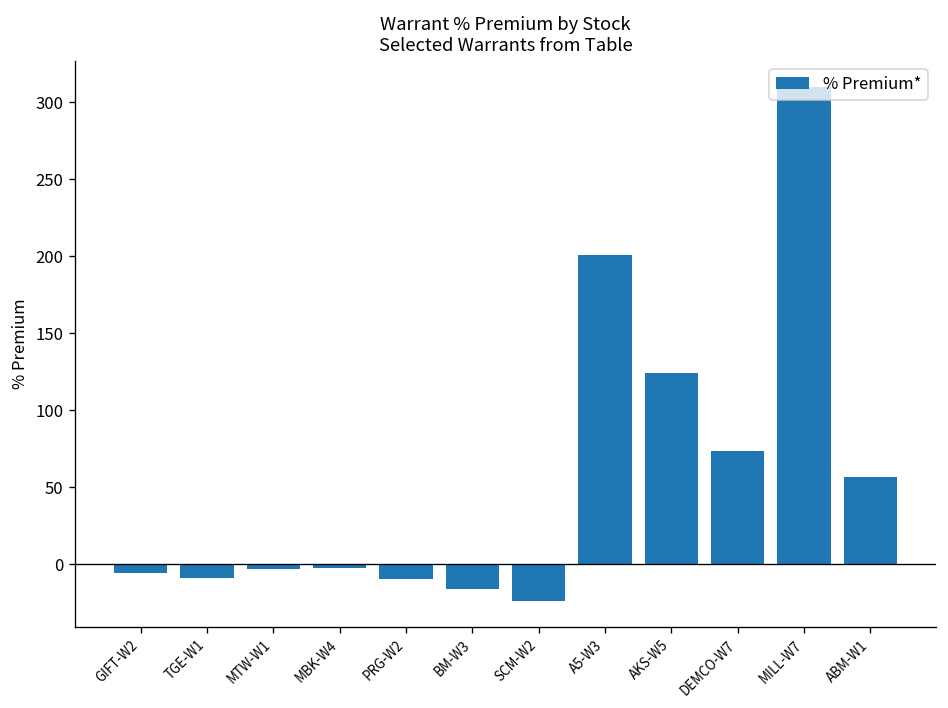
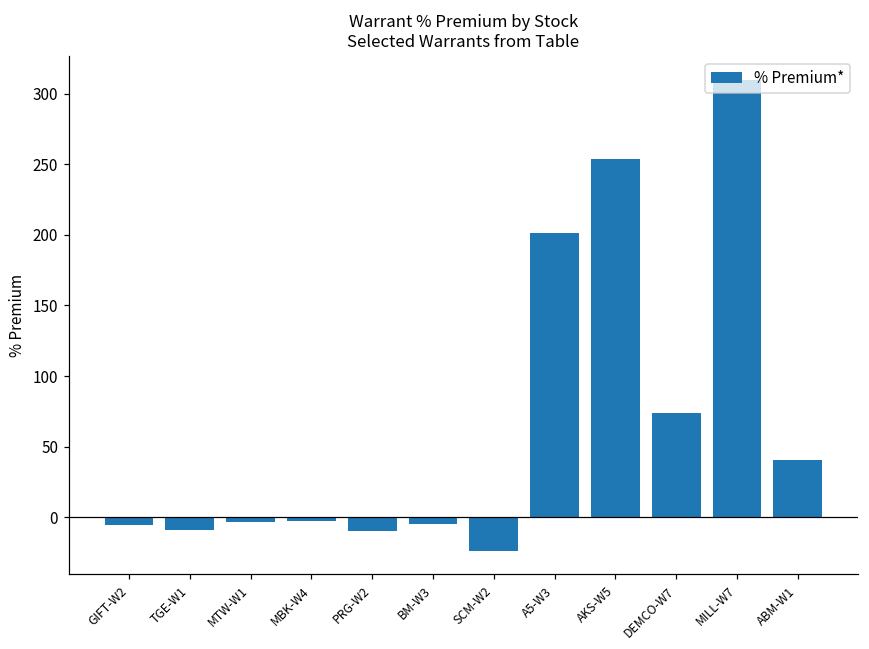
  {
    "GIFT-W2": -6,
    "TGE-W1": -9,
    "MTW-W1": -3,
    "MBK-W4": -3,
    "PRG-W2": -10,
-   "BM-W3": -16,
+   "BM-W3": -5,
    "SCM-W2": -24,
    "A5-W3": 201,
-   "AKS-W5": 124,
+   "AKS-W5": 253,
    "DEMCO-W7": 73,
-   "ABM-W1": 57
+   "ABM-W1": 40
  }
